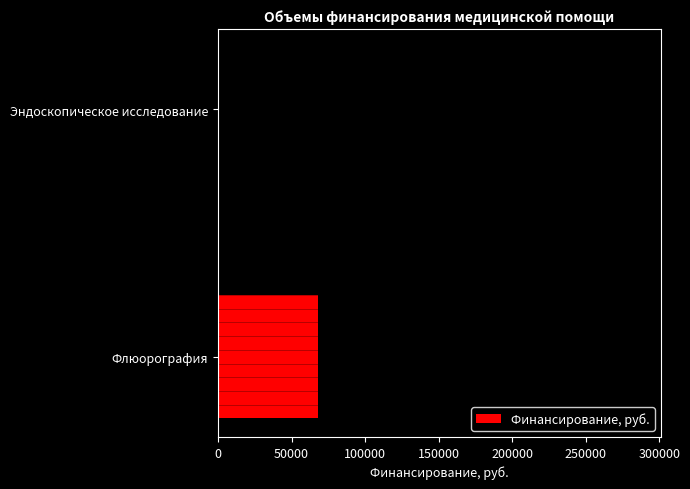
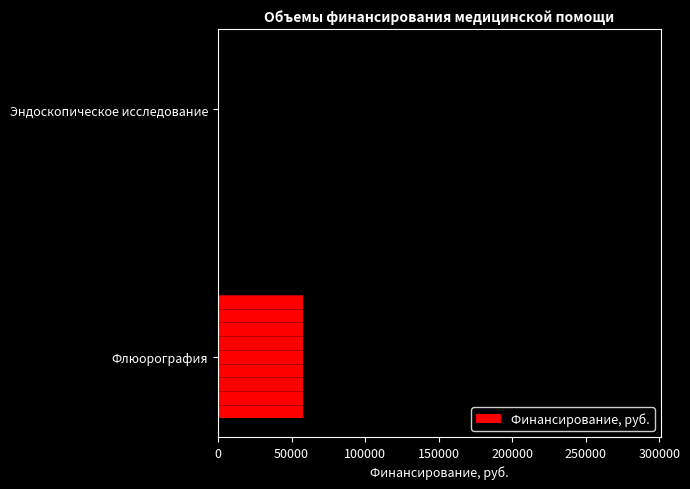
  {
    "Эндоскопическое исследование": 287000,
-   "Флюорография": 68000
+   "Флюорография": 58000
  }
